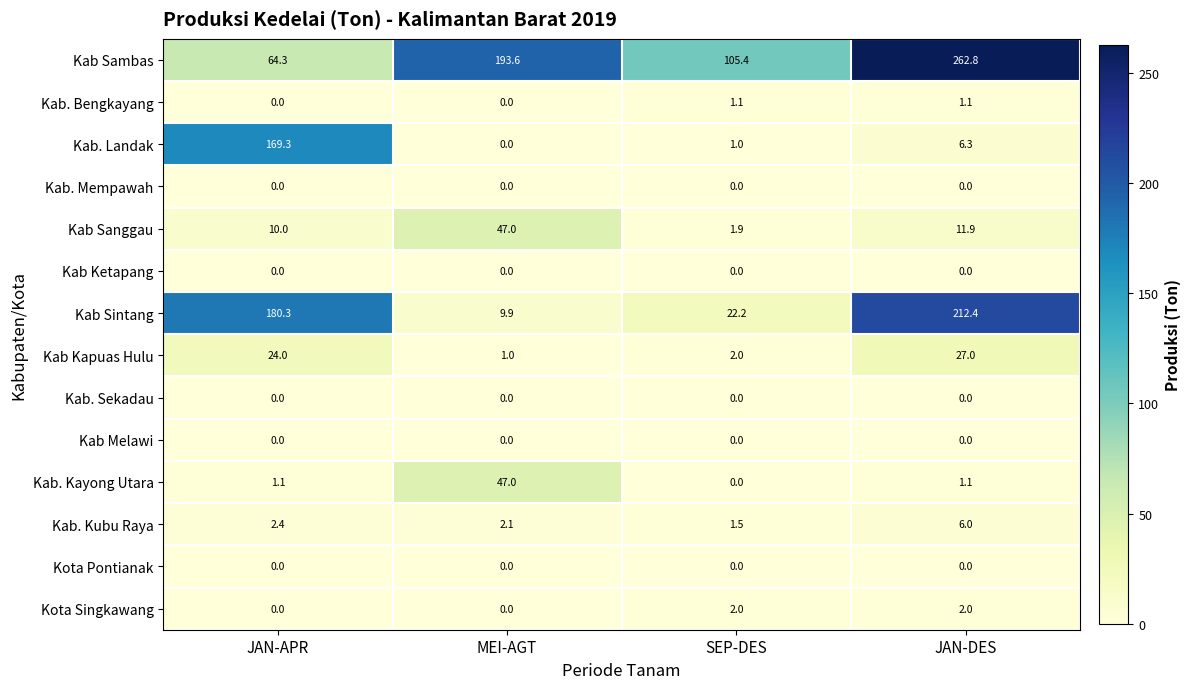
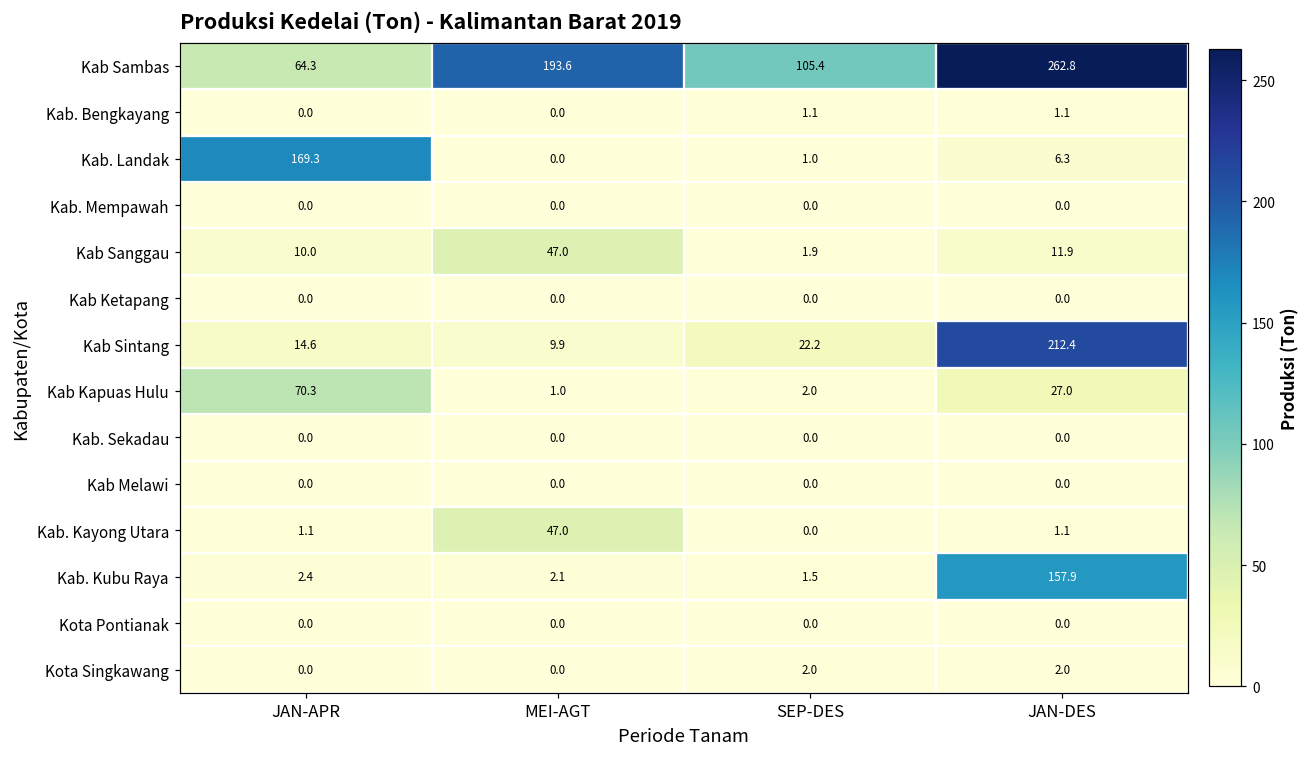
  {
    "Kab Sambas": {
      "JAN-APR": 64.3,
      "MEI-AGT": 193.6,
      "SEP-DES": 105.4,
      "JAN-DES": 262.8
    },
    "Kab. Bengkayang": {
      "JAN-APR": 0.0,
      "MEI-AGT": 0.0,
      "SEP-DES": 1.1,
      "JAN-DES": 1.1
    },
    "Kab. Landak": {
      "JAN-APR": 169.3,
      "MEI-AGT": 0.0,
      "SEP-DES": 1.0,
      "JAN-DES": 6.3
    },
    "Kab. Mempawah": {
      "JAN-APR": 0.0,
      "MEI-AGT": 0.0,
      "SEP-DES": 0.0,
      "JAN-DES": 0.0
    },
    "Kab Sanggau": {
      "JAN-APR": 10.0,
      "MEI-AGT": 47.0,
      "SEP-DES": 1.9,
      "JAN-DES": 11.9
    },
    "Kab Ketapang": {
      "JAN-APR": 0.0,
      "MEI-AGT": 0.0,
      "SEP-DES": 0.0,
      "JAN-DES": 0.0
    },
    "Kab Sintang": {
-     "JAN-APR": 180.3,
+     "JAN-APR": 14.6,
      "MEI-AGT": 9.9,
      "SEP-DES": 22.2,
      "JAN-DES": 212.4
    },
    "Kab Kapuas Hulu": {
-     "JAN-APR": 24.0,
+     "JAN-APR": 70.3,
      "MEI-AGT": 1.0,
      "SEP-DES": 2.0,
      "JAN-DES": 27.0
    },
    "Kab. Sekadau": {
      "JAN-APR": 0.0,
      "MEI-AGT": 0.0,
      "SEP-DES": 0.0,
      "JAN-DES": 0.0
    },
    "Kab Melawi": {
      "JAN-APR": 0.0,
      "MEI-AGT": 0.0,
      "SEP-DES": 0.0,
      "JAN-DES": 0.0
    },
    "Kab. Kayong Utara": {
      "JAN-APR": 1.1,
      "MEI-AGT": 47.0,
      "SEP-DES": 0.0,
      "JAN-DES": 1.1
    },
    "Kab. Kubu Raya": {
      "JAN-APR": 2.4,
      "MEI-AGT": 2.1,
      "SEP-DES": 1.5,
-     "JAN-DES": 6.0
+     "JAN-DES": 157.9
    },
    "Kota Pontianak": {
      "JAN-APR": 0.0,
      "MEI-AGT": 0.0,
      "SEP-DES": 0.0,
      "JAN-DES": 0.0
    },
    "Kota Singkawang": {
      "JAN-APR": 0.0,
      "MEI-AGT": 0.0,
      "SEP-DES": 2.0,
      "JAN-DES": 2.0
    }
  }
